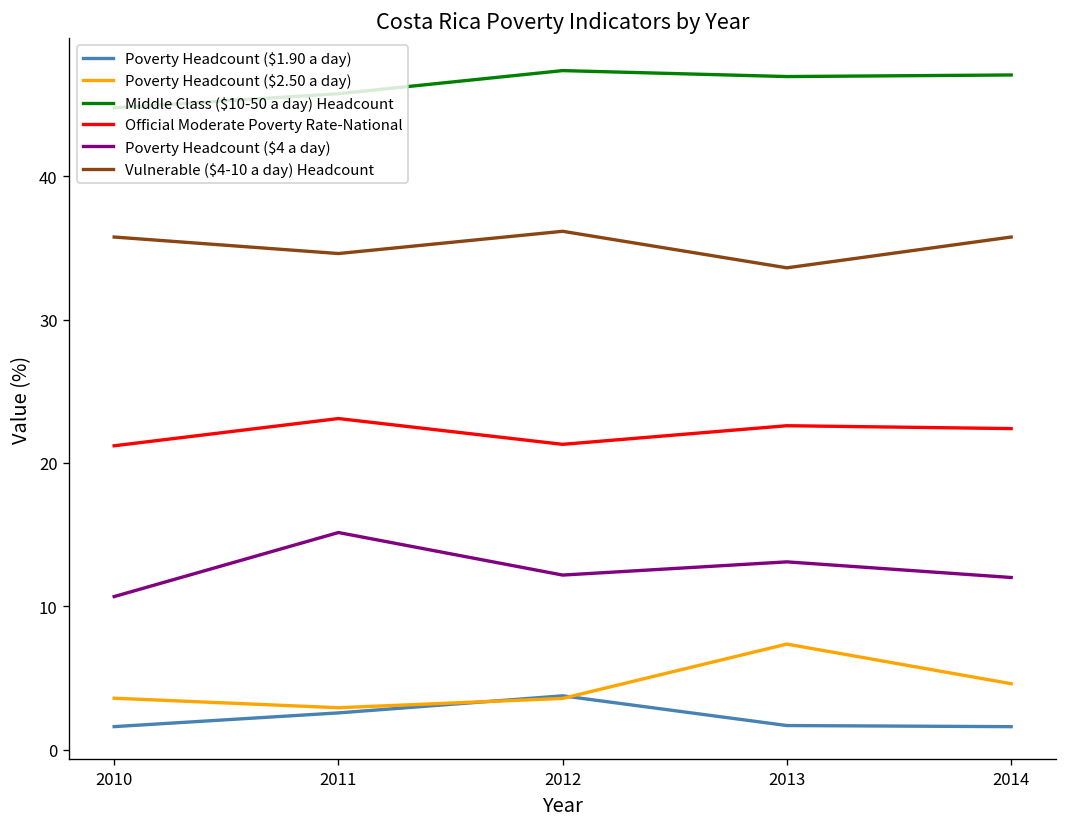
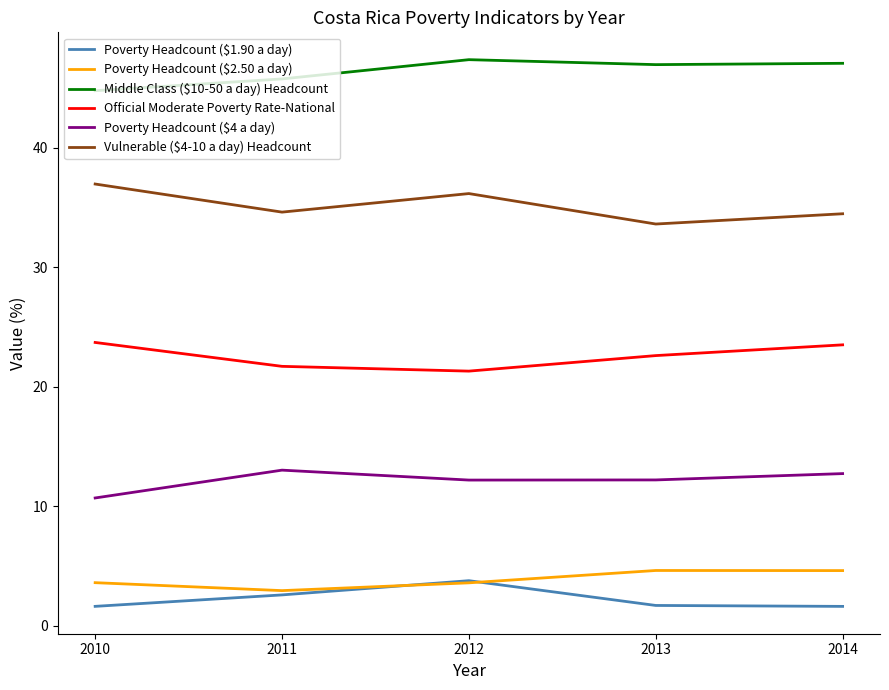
  {
    "Poverty Headcount ($1.90 a day)": {
      "2010": 1.6,
      "2011": 2.6,
      "2013": 1.7,
      "2014": 1.6
    },
    "Poverty Headcount ($2.50 a day)": {
      "2010": 3.6,
      "2011": 2.9,
-     "2013": 7.4,
+     "2013": 4.6,
      "2014": 4.6
    },
    "Middle Class ($10-50 a day) Headcount": {
      "2012": 47.4,
      "2013": 47.0,
      "2014": 47.1
    },
    "Official Moderate Poverty Rate-National": {
-     "2010": 21.2,
-     "2011": 23.1,
+     "2010": 23.7,
+     "2011": 21.7,
      "2012": 21.3,
      "2013": 22.6,
-     "2014": 22.4
+     "2014": 23.5
    },
    "Poverty Headcount ($4 a day)": {
      "2010": 10.7,
-     "2011": 15.1,
+     "2011": 13.0,
      "2012": 12.2,
-     "2013": 13.1,
-     "2014": 12.0
+     "2013": 12.2,
+     "2014": 12.7
    },
    "Vulnerable ($4-10 a day) Headcount": {
-     "2010": 35.8,
+     "2010": 37.0,
      "2011": 34.6,
      "2012": 36.2,
      "2013": 33.6,
-     "2014": 35.8
+     "2014": 34.5
    }
  }
